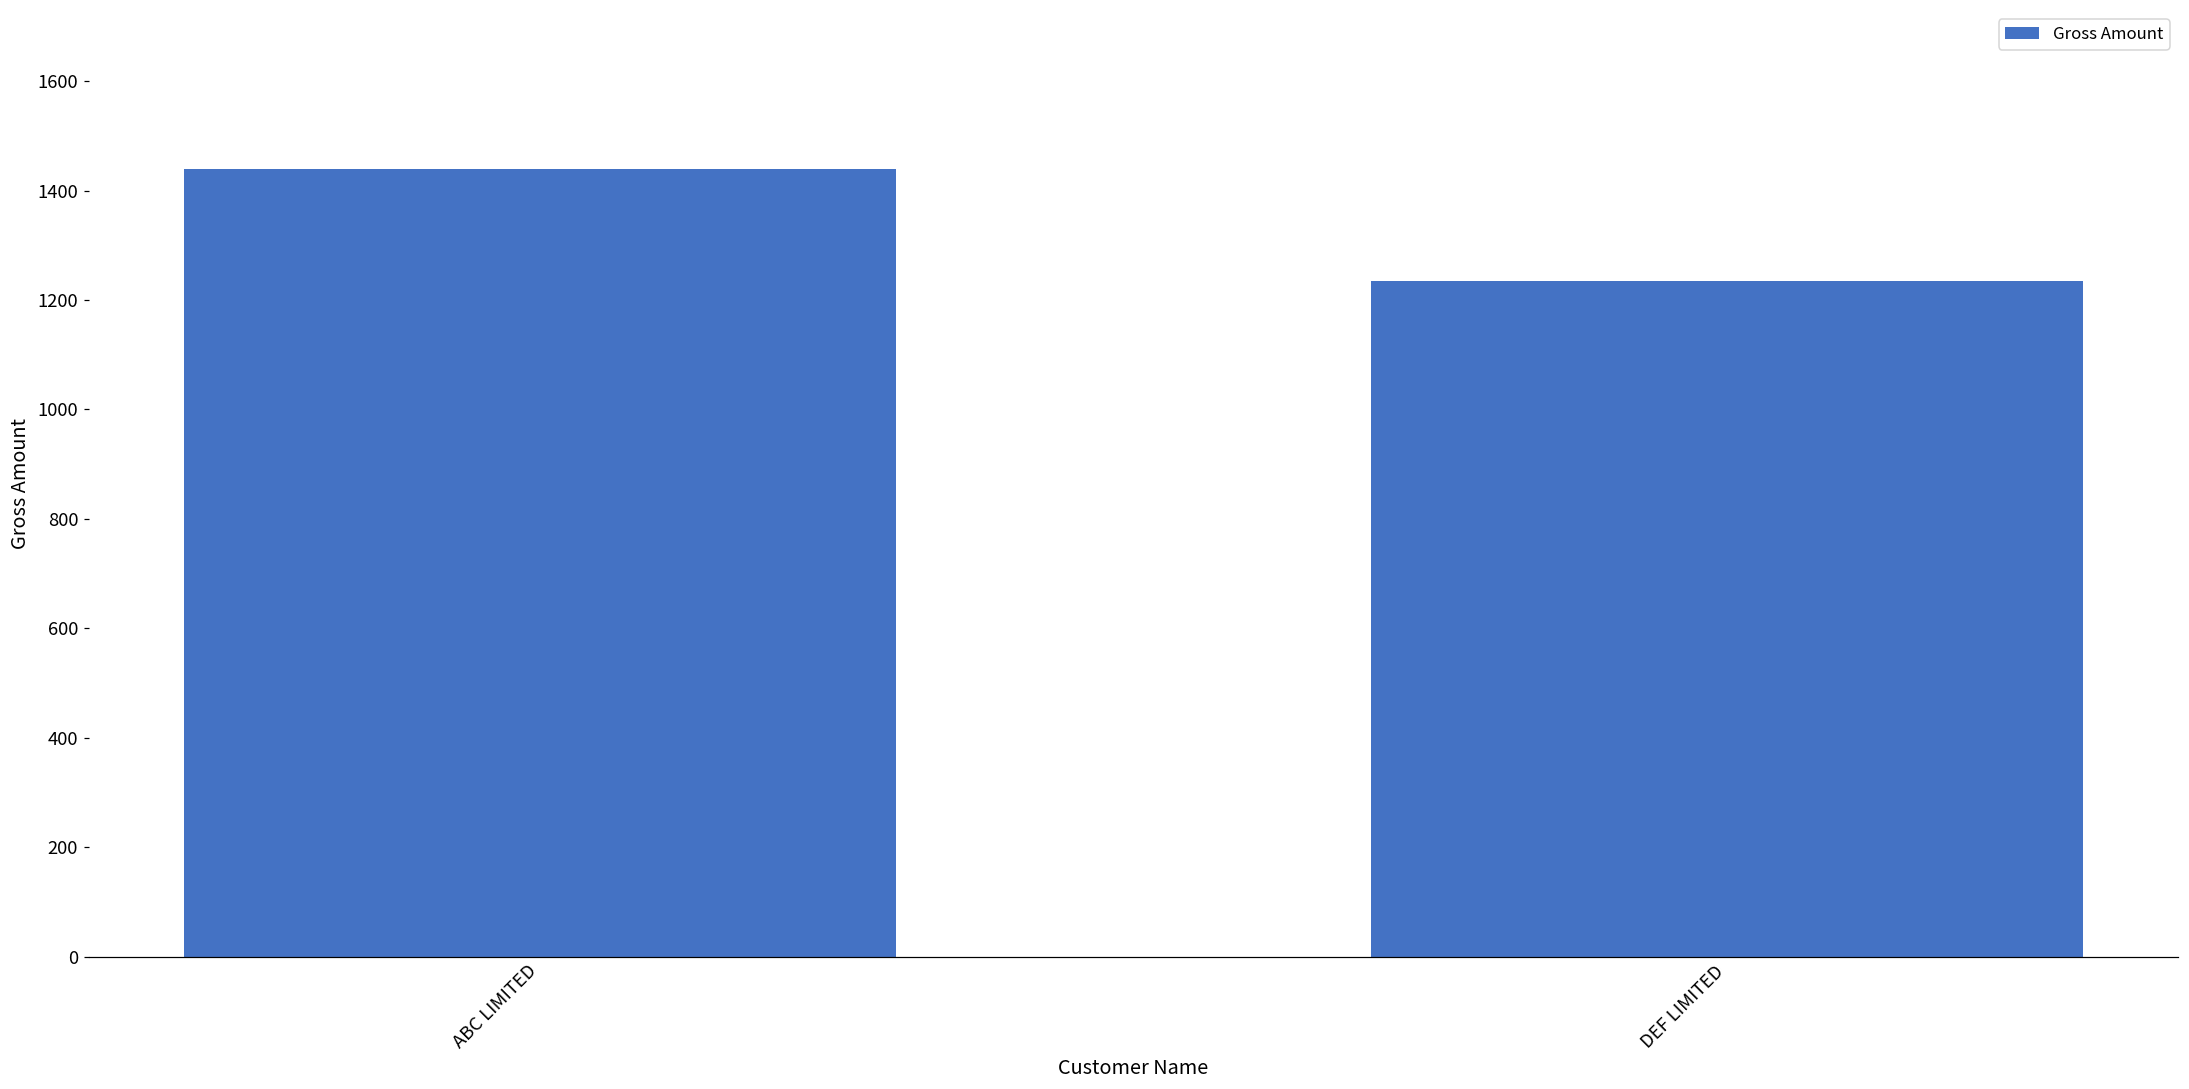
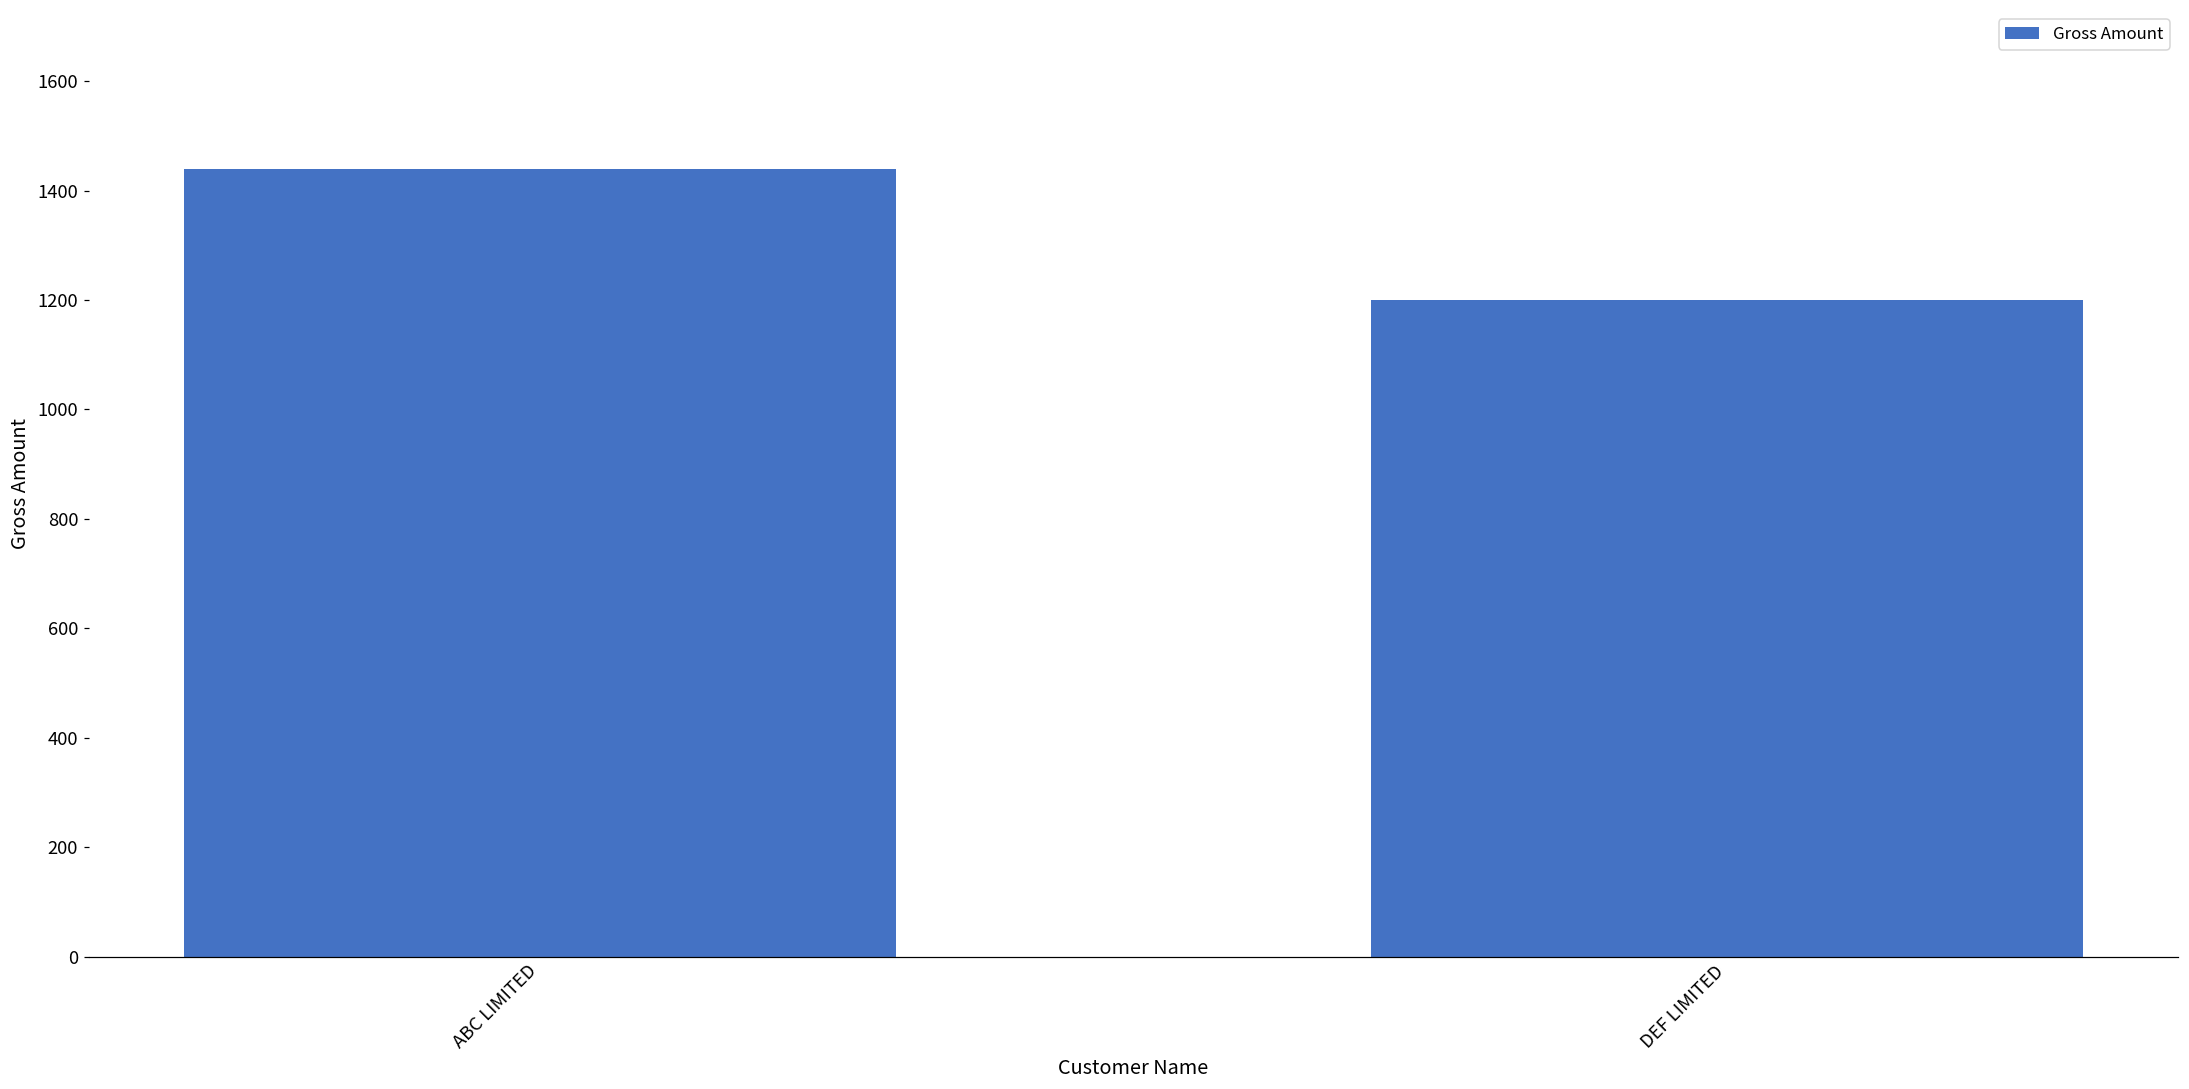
  {
    "ABC LIMITED": 1440,
-   "DEF LIMITED": 1230
+   "DEF LIMITED": 1200
  }
